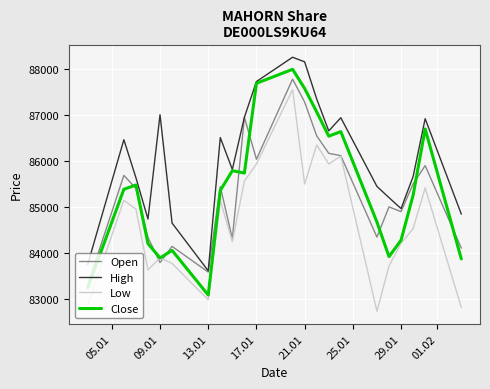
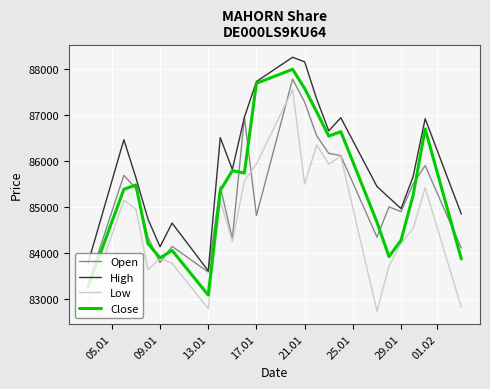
  {
    "Open": {
      "09.01": 83800,
-     "17.01": 86000,
+     "17.01": 84800,
      "21.01": 87300,
      "29.01": 84900
    },
    "High": {
-     "09.01": 87000,
+     "09.01": 84100,
      "21.01": 88200,
      "29.01": 85000
    },
    "Low": {
-     "13.01": 83000,
+     "13.01": 82800,
      "17.01": 85900,
      "21.01": 85500,
      "29.01": 84200
    },
    "Close": {
      "13.01": 83100,
      "21.01": 87600,
      "29.01": 84300
    }
  }
